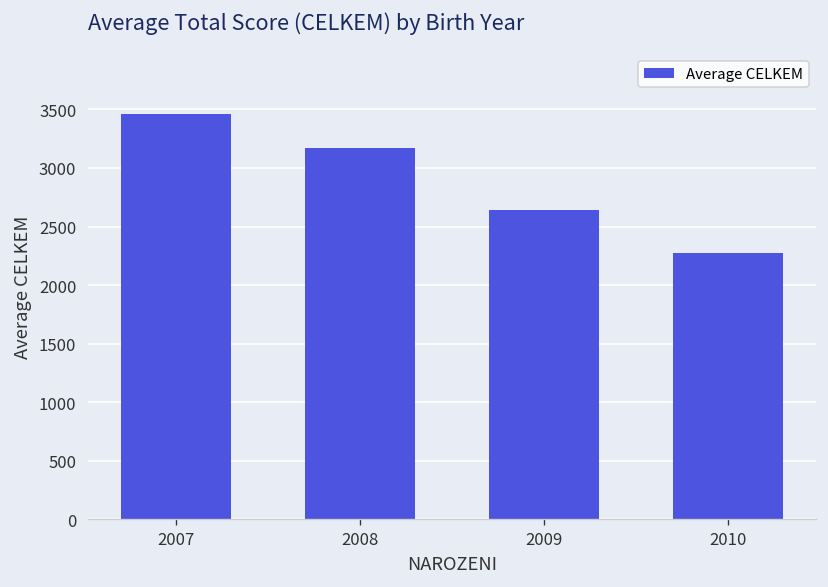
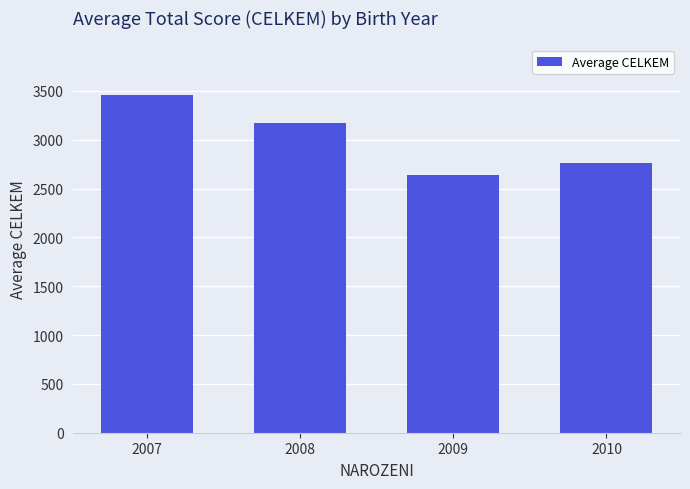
  {
    "2007": 3500,
    "2008": 3200,
    "2009": 2600,
-   "2010": 2300
+   "2010": 2800
  }
